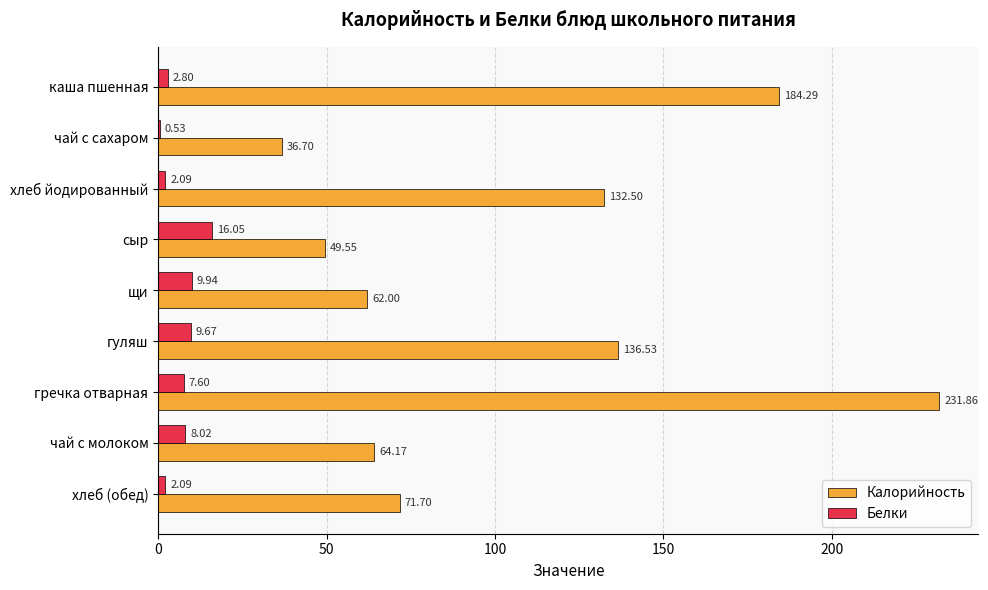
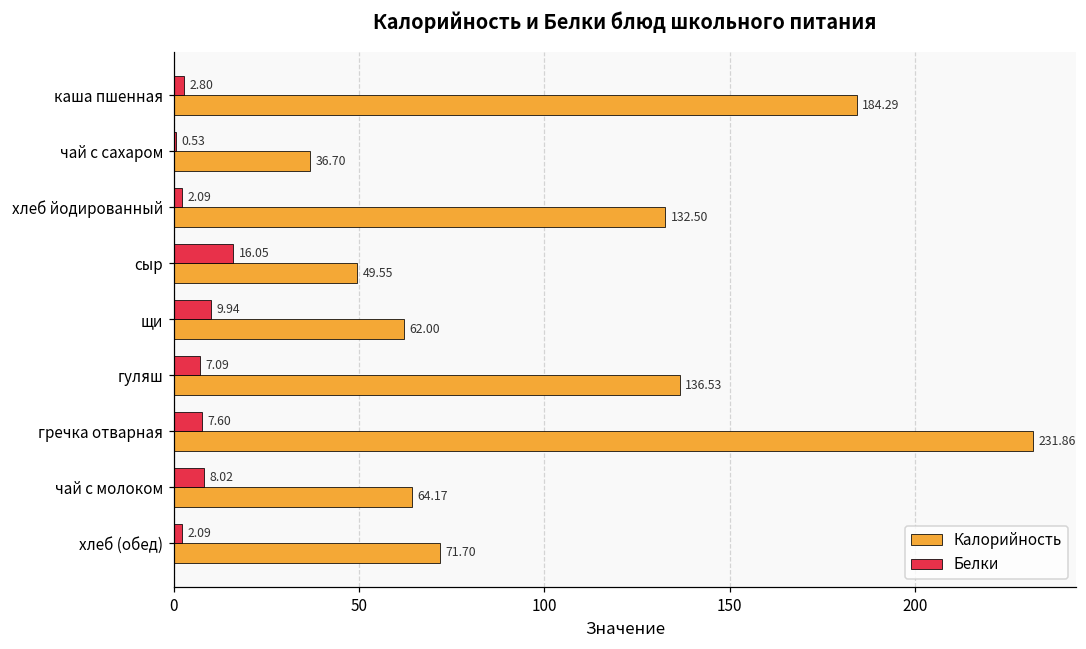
  {
    "Калорийность": {
      "каша пшенная": 184.29,
      "чай с сахаром": 36.70,
      "хлеб йодированный": 132.50,
      "сыр": 49.55,
      "щи": 62.00,
      "гуляш": 136.53,
      "гречка отварная": 231.86,
      "чай с молоком": 64.17,
      "хлеб (обед)": 71.70
    },
    "Белки": {
      "каша пшенная": 2.80,
      "чай с сахаром": 0.53,
      "хлеб йодированный": 2.09,
      "сыр": 16.05,
      "щи": 9.94,
-     "гуляш": 9.67,
+     "гуляш": 7.09,
      "гречка отварная": 7.60,
      "чай с молоком": 8.02,
      "хлеб (обед)": 2.09
    }
  }
